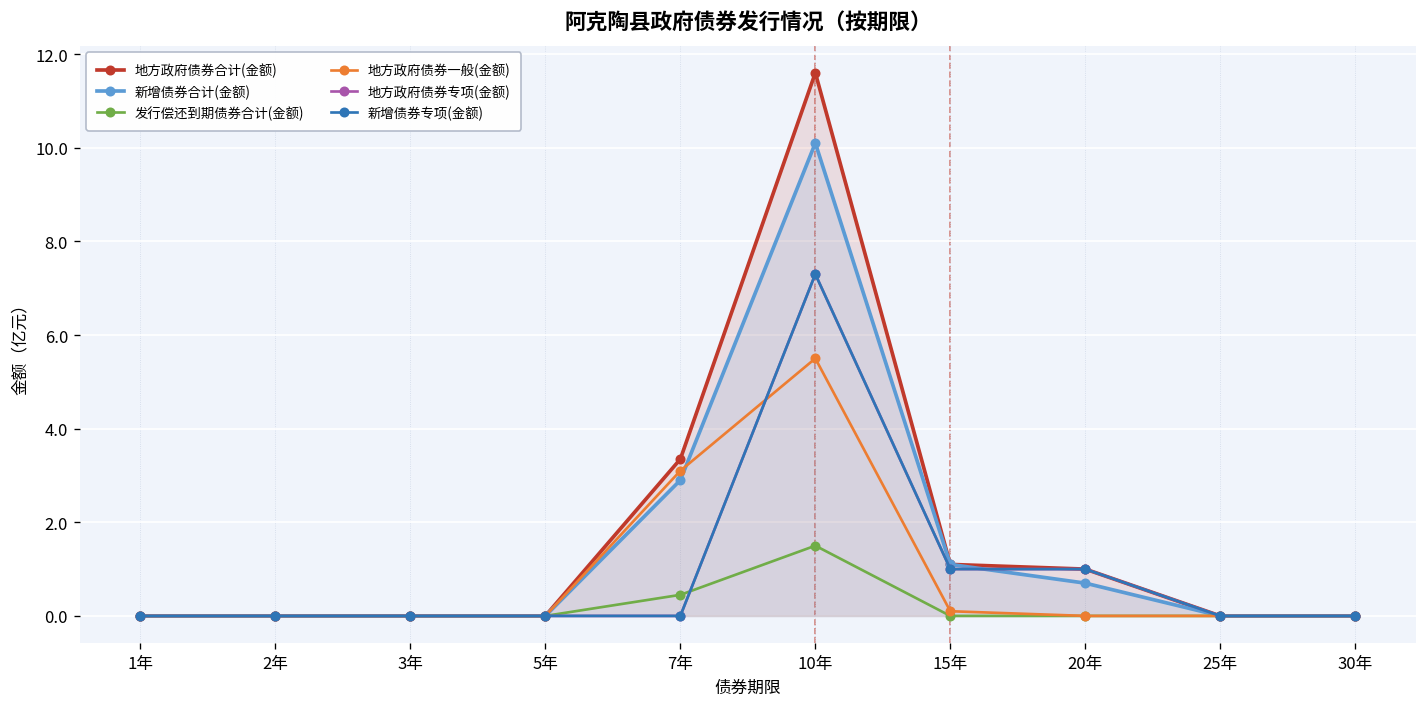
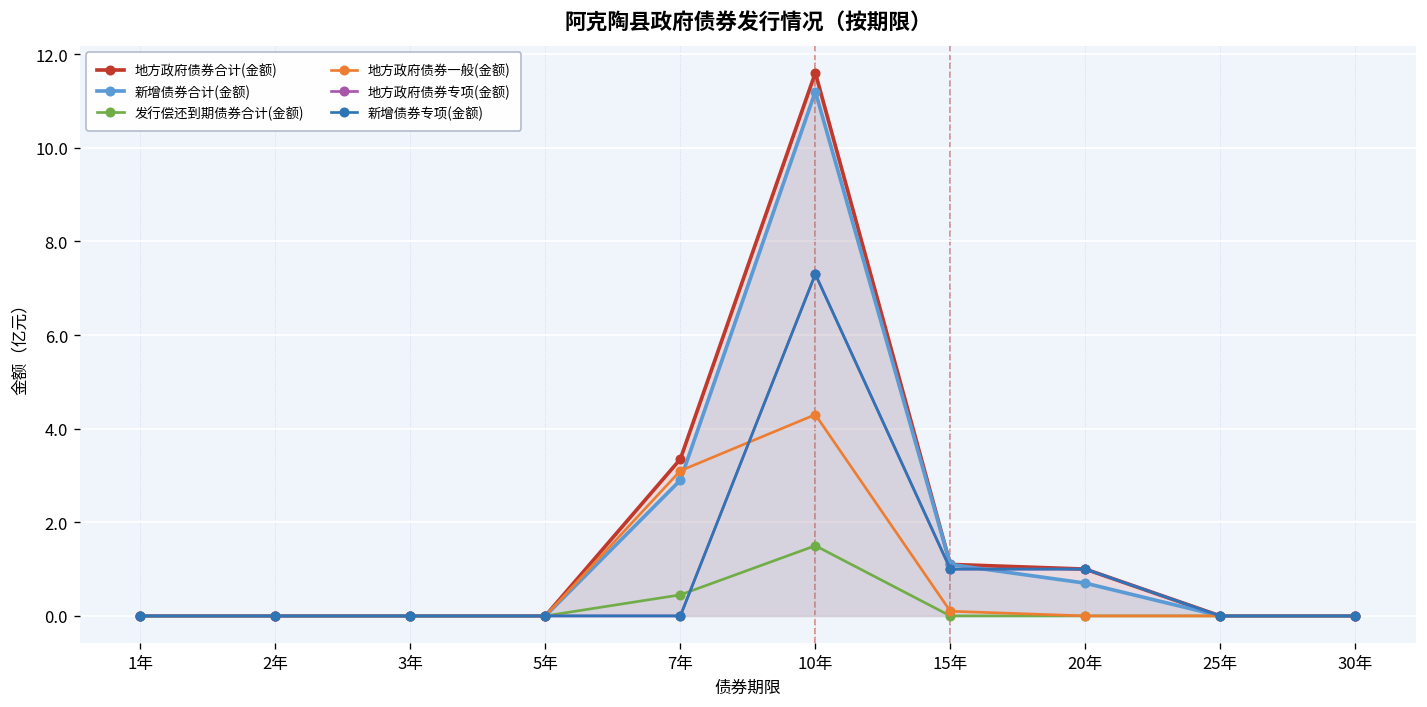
  {
    "地方政府债券合计(金额)": {
      "7年": 3.4,
      "10年": 11.6
    },
    "新增债券合计(金额)": {
      "7年": 2.9,
-     "10年": 10.1,
+     "10年": 11.2,
      "20年": 0.7
    },
    "发行偿还到期债券合计(金额)": {
      "7年": 0.5,
      "10年": 1.5,
      "15年": 0.0
    },
    "地方政府债券一般(金额)": {
      "7年": 3.1,
-     "10年": 5.5,
+     "10年": 4.3,
      "15年": 0.1
    },
    "新增债券专项(金额)": {
      "7年": 0.0,
      "10年": 7.3,
      "15年": 1.0
    }
  }
